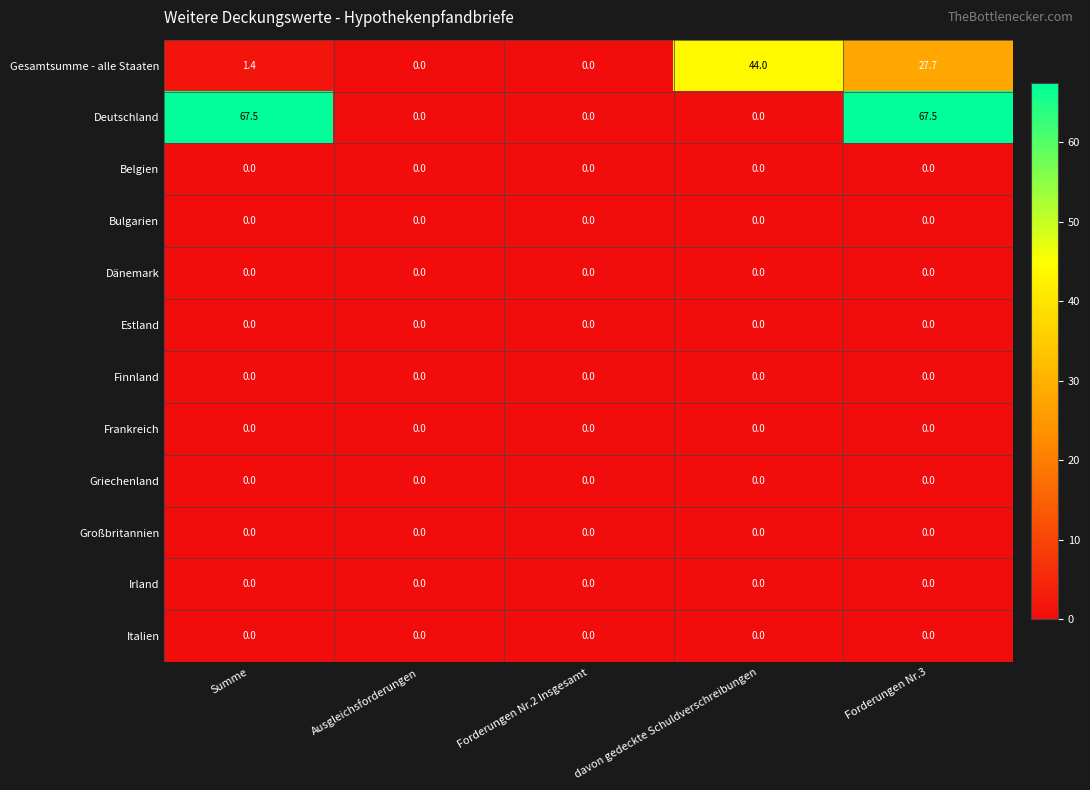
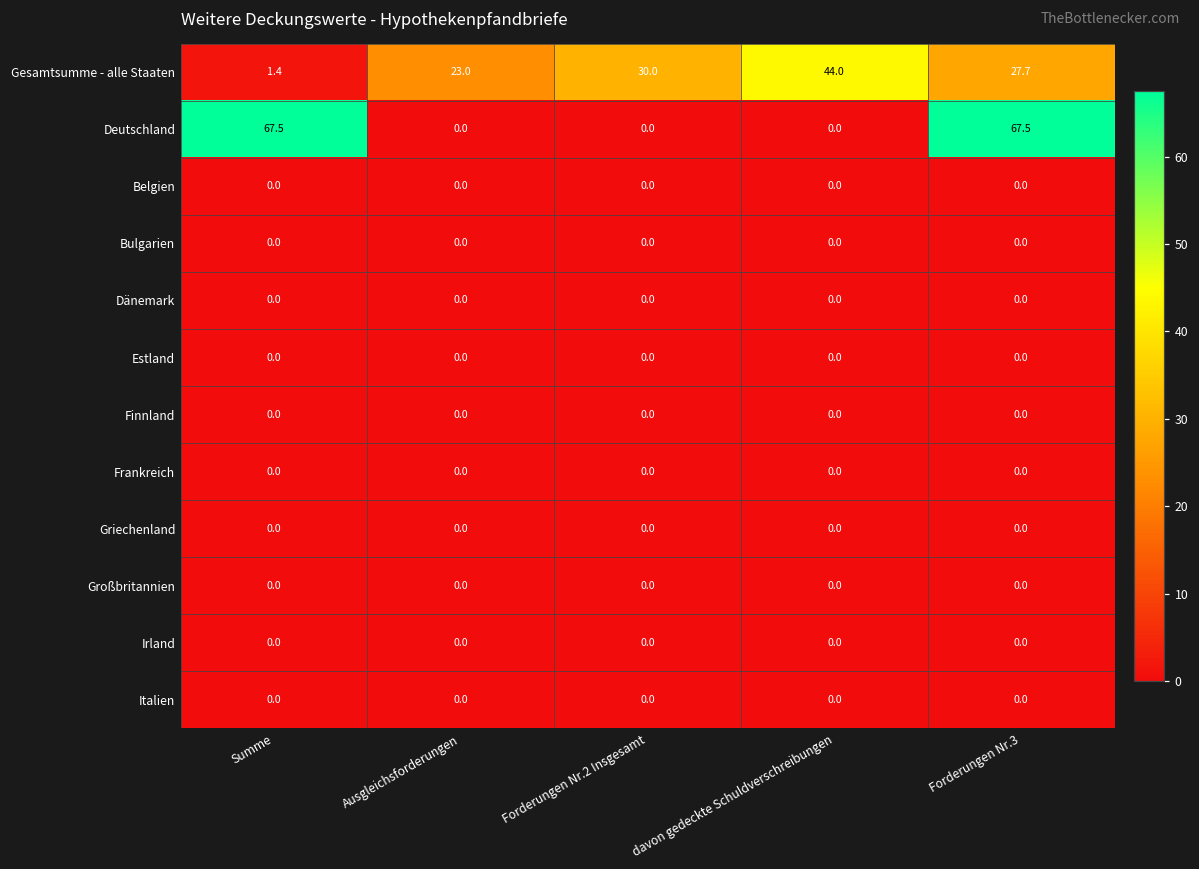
  {
    "Gesamtsumme - alle Staaten": {
      "Summe": 1.4,
-     "Ausgleichsforderungen": 0.0,
-     "Forderungen Nr.2 Insgesamt": 0.0,
+     "Ausgleichsforderungen": 23.0,
+     "Forderungen Nr.2 Insgesamt": 30.0,
      "davon gedeckte Schuldverschreibungen": 44.0,
      "Forderungen Nr.3": 27.7
    },
    "Deutschland": {
      "Summe": 67.5,
      "Ausgleichsforderungen": 0.0,
      "Forderungen Nr.2 Insgesamt": 0.0,
      "davon gedeckte Schuldverschreibungen": 0.0,
      "Forderungen Nr.3": 67.5
    },
    "Belgien": {
      "Summe": 0.0,
      "Ausgleichsforderungen": 0.0,
      "Forderungen Nr.2 Insgesamt": 0.0,
      "davon gedeckte Schuldverschreibungen": 0.0,
      "Forderungen Nr.3": 0.0
    },
    "Bulgarien": {
      "Summe": 0.0,
      "Ausgleichsforderungen": 0.0,
      "Forderungen Nr.2 Insgesamt": 0.0,
      "davon gedeckte Schuldverschreibungen": 0.0,
      "Forderungen Nr.3": 0.0
    },
    "Dänemark": {
      "Summe": 0.0,
      "Ausgleichsforderungen": 0.0,
      "Forderungen Nr.2 Insgesamt": 0.0,
      "davon gedeckte Schuldverschreibungen": 0.0,
      "Forderungen Nr.3": 0.0
    },
    "Estland": {
      "Summe": 0.0,
      "Ausgleichsforderungen": 0.0,
      "Forderungen Nr.2 Insgesamt": 0.0,
      "davon gedeckte Schuldverschreibungen": 0.0,
      "Forderungen Nr.3": 0.0
    },
    "Finnland": {
      "Summe": 0.0,
      "Ausgleichsforderungen": 0.0,
      "Forderungen Nr.2 Insgesamt": 0.0,
      "davon gedeckte Schuldverschreibungen": 0.0,
      "Forderungen Nr.3": 0.0
    },
    "Frankreich": {
      "Summe": 0.0,
      "Ausgleichsforderungen": 0.0,
      "Forderungen Nr.2 Insgesamt": 0.0,
      "davon gedeckte Schuldverschreibungen": 0.0,
      "Forderungen Nr.3": 0.0
    },
    "Griechenland": {
      "Summe": 0.0,
      "Ausgleichsforderungen": 0.0,
      "Forderungen Nr.2 Insgesamt": 0.0,
      "davon gedeckte Schuldverschreibungen": 0.0,
      "Forderungen Nr.3": 0.0
    },
    "Großbritannien": {
      "Summe": 0.0,
      "Ausgleichsforderungen": 0.0,
      "Forderungen Nr.2 Insgesamt": 0.0,
      "davon gedeckte Schuldverschreibungen": 0.0,
      "Forderungen Nr.3": 0.0
    },
    "Irland": {
      "Summe": 0.0,
      "Ausgleichsforderungen": 0.0,
      "Forderungen Nr.2 Insgesamt": 0.0,
      "davon gedeckte Schuldverschreibungen": 0.0,
      "Forderungen Nr.3": 0.0
    },
    "Italien": {
      "Summe": 0.0,
      "Ausgleichsforderungen": 0.0,
      "Forderungen Nr.2 Insgesamt": 0.0,
      "davon gedeckte Schuldverschreibungen": 0.0,
      "Forderungen Nr.3": 0.0
    }
  }
